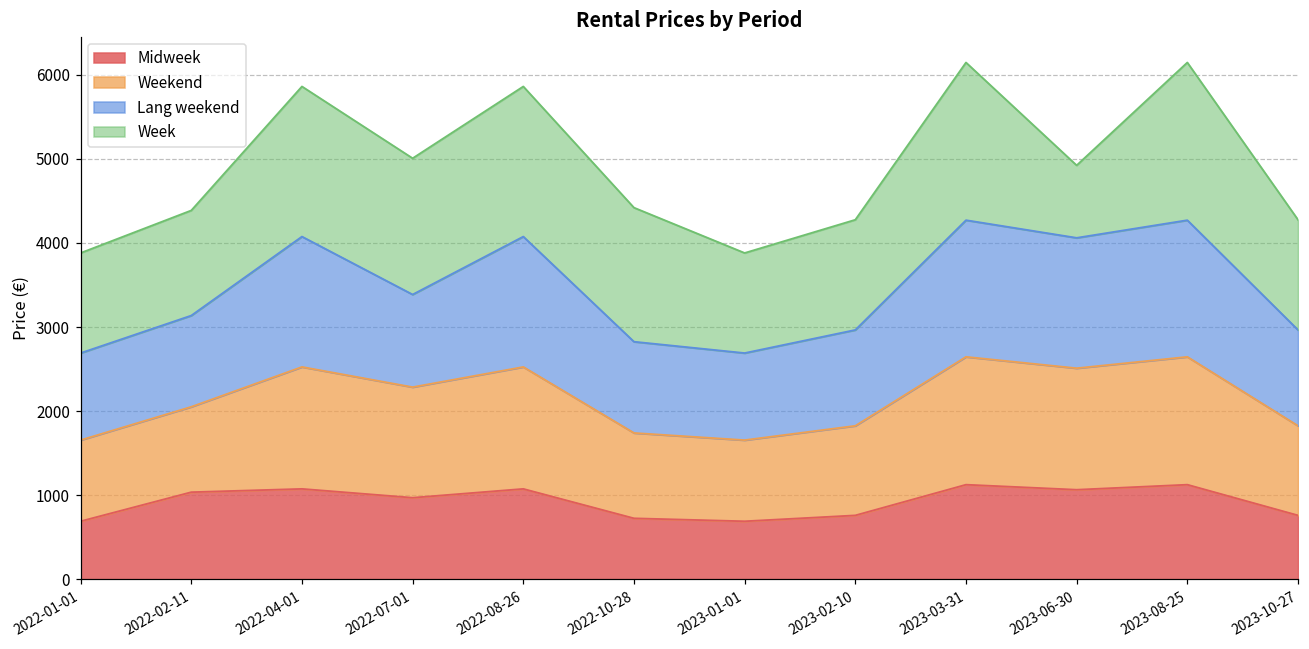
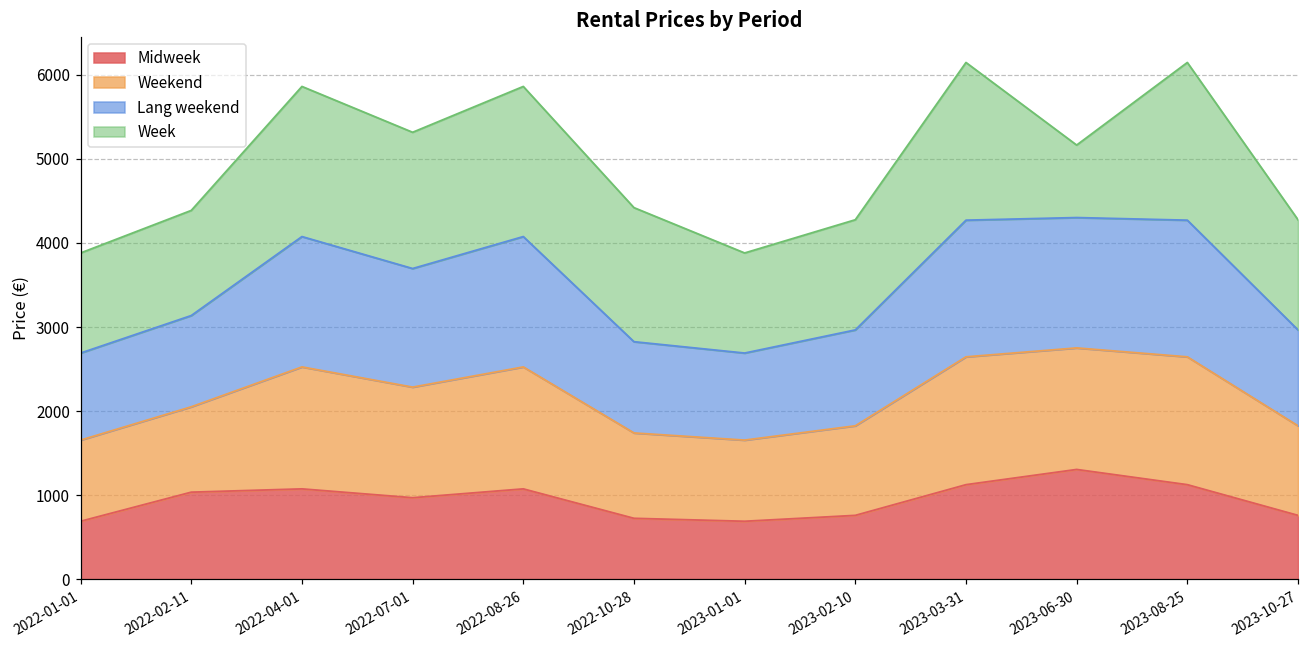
  {
    "Midweek": {
      "2022-01-01": 700,
      "2022-02-11": 1000,
      "2022-04-01": 1100,
      "2022-07-01": 1000,
      "2022-08-26": 1100,
      "2022-10-28": 700,
      "2023-01-01": 700,
      "2023-02-10": 800,
      "2023-03-31": 1100,
-     "2023-06-30": 1100,
+     "2023-06-30": 1300,
      "2023-08-25": 1100,
      "2023-10-27": 800
    },
    "Weekend": {
      "2022-01-01": 1000,
      "2022-02-11": 1000,
      "2022-04-01": 1500,
      "2022-07-01": 1300,
      "2022-08-26": 1500,
      "2022-10-28": 1000,
      "2023-01-01": 1000,
      "2023-02-10": 1100,
      "2023-03-31": 1500,
      "2023-06-30": 1400,
      "2023-08-25": 1500,
      "2023-10-27": 1100
    },
    "Lang weekend": {
      "2022-01-01": 1000,
      "2022-02-11": 1100,
      "2022-04-01": 1600,
-     "2022-07-01": 1100,
+     "2022-07-01": 1400,
      "2022-08-26": 1600,
      "2022-10-28": 1100,
      "2023-01-01": 1000,
      "2023-02-10": 1100,
      "2023-03-31": 1600,
      "2023-06-30": 1600,
      "2023-08-25": 1600,
      "2023-10-27": 1100
    },
    "Week": {
      "2022-01-01": 1200,
      "2022-02-11": 1300,
      "2022-04-01": 1800,
      "2022-07-01": 1600,
      "2022-08-26": 1800,
      "2022-10-28": 1600,
      "2023-01-01": 1200,
      "2023-02-10": 1300,
      "2023-03-31": 1900,
      "2023-06-30": 900,
      "2023-08-25": 1900,
      "2023-10-27": 1300
    }
  }
